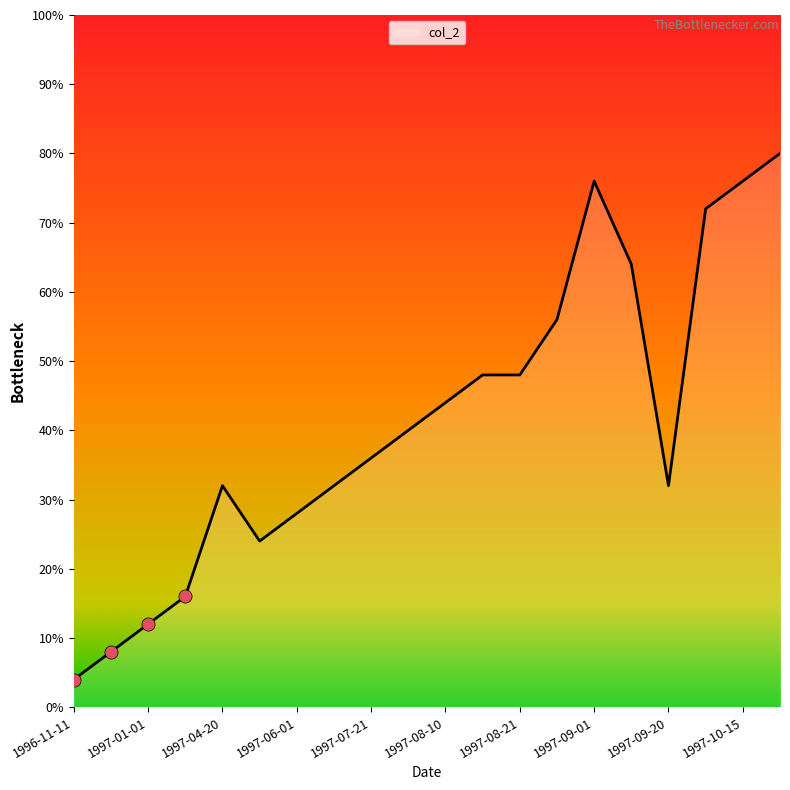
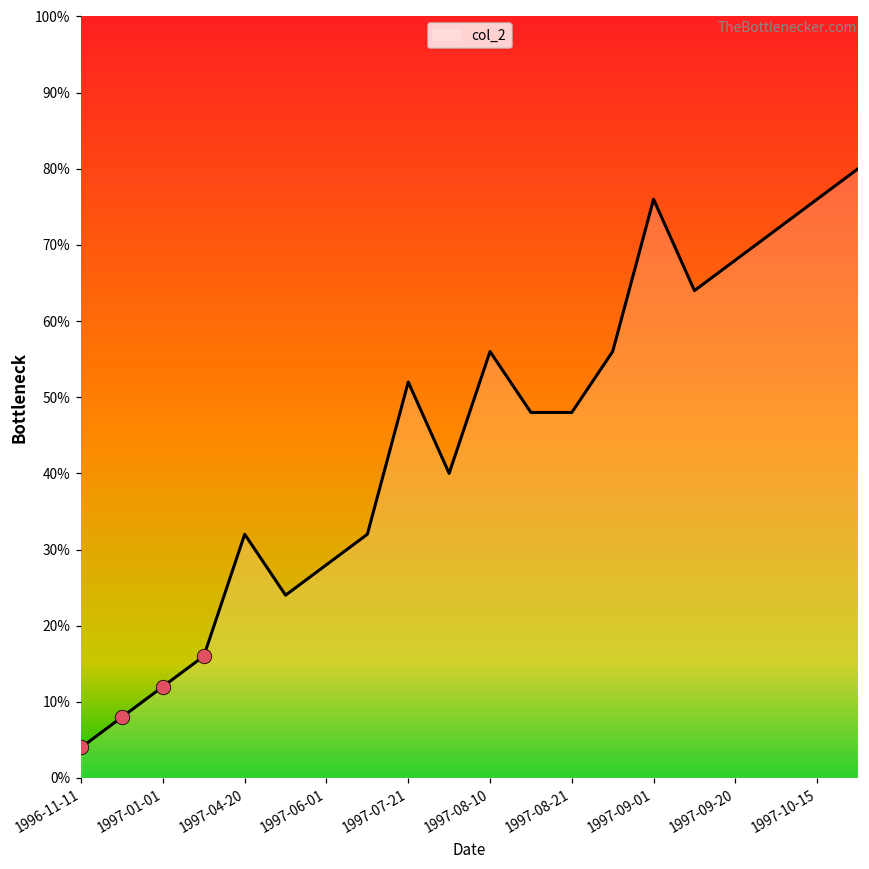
  {
    "col_2": {
      "1997-04-20": "32%",
      "1997-06-01": "28%",
-     "1997-07-21": "36%",
-     "1997-08-10": "44%",
+     "1997-07-21": "52%",
+     "1997-08-10": "56%",
      "1997-08-21": "48%",
      "1997-09-01": "76%",
-     "1997-09-20": "32%",
+     "1997-09-20": "68%",
      "1997-10-15": "76%"
    }
  }
